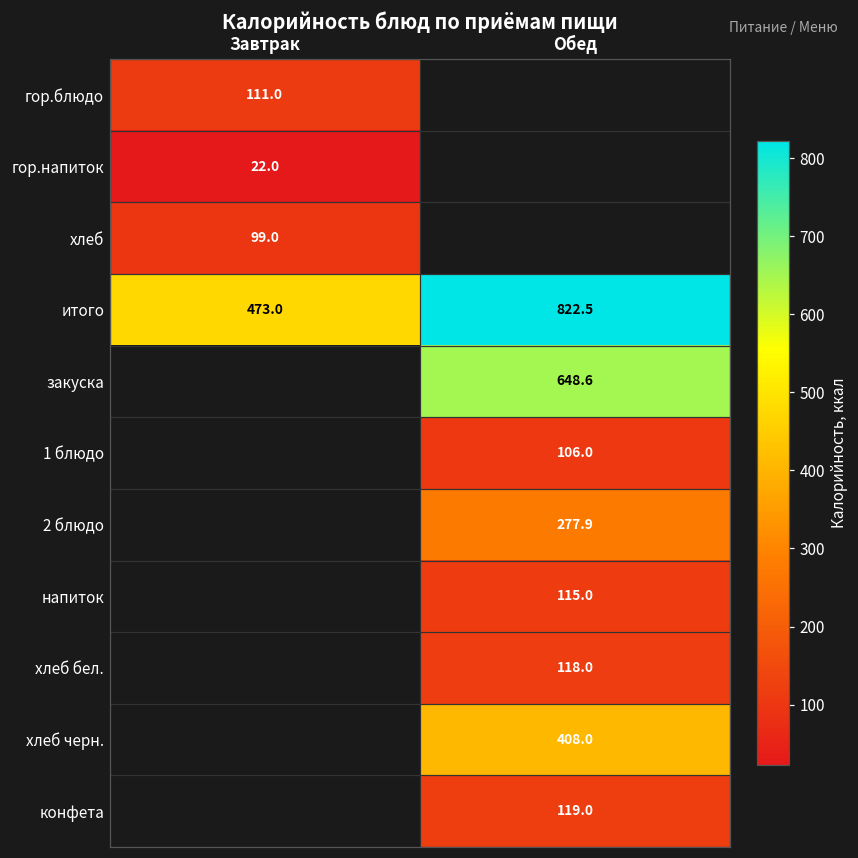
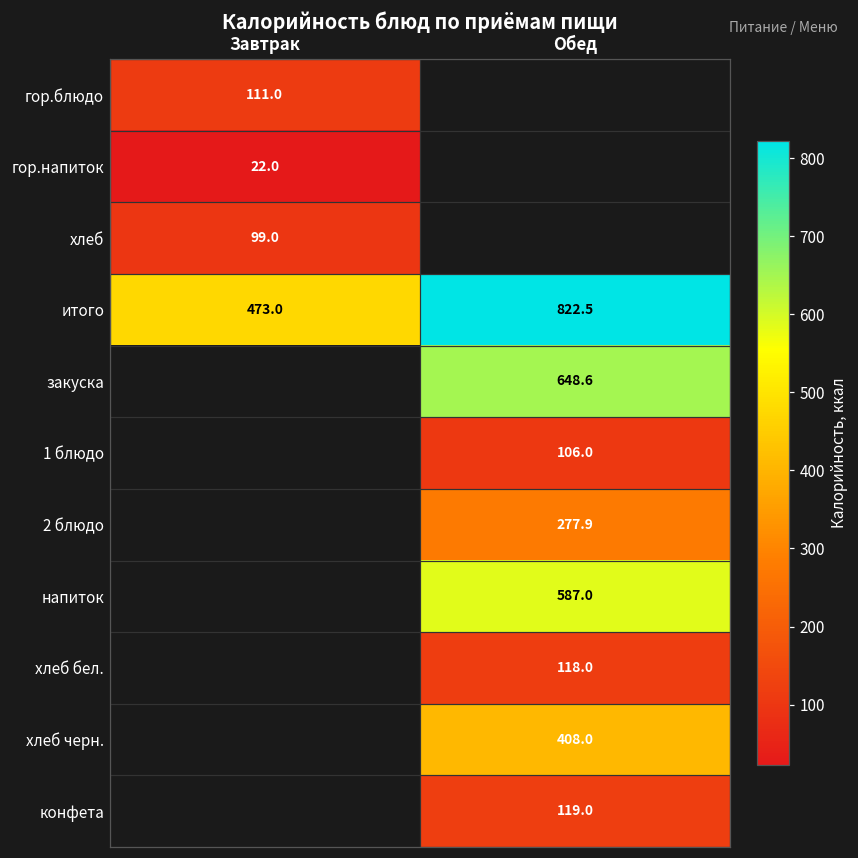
  {
    "гор.блюдо": {
      "Завтрак": 111.0
    },
    "гор.напиток": {
      "Завтрак": 22.0
    },
    "хлеб": {
      "Завтрак": 99.0
    },
    "итого": {
      "Завтрак": 473.0,
      "Обед": 822.5
    },
    "закуска": {
      "Обед": 648.6
    },
    "1 блюдо": {
      "Обед": 106.0
    },
    "2 блюдо": {
      "Обед": 277.9
    },
    "напиток": {
-     "Обед": 115.0
+     "Обед": 587.0
    },
    "хлеб бел.": {
      "Обед": 118.0
    },
    "хлеб черн.": {
      "Обед": 408.0
    },
    "конфета": {
      "Обед": 119.0
    }
  }
